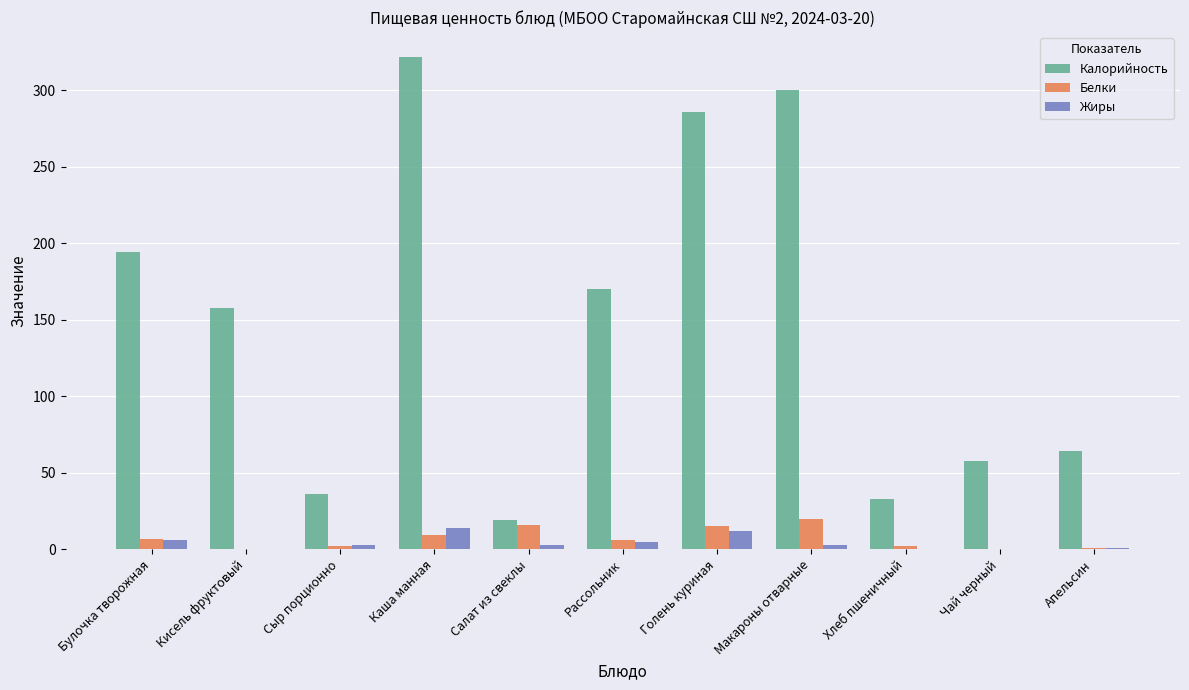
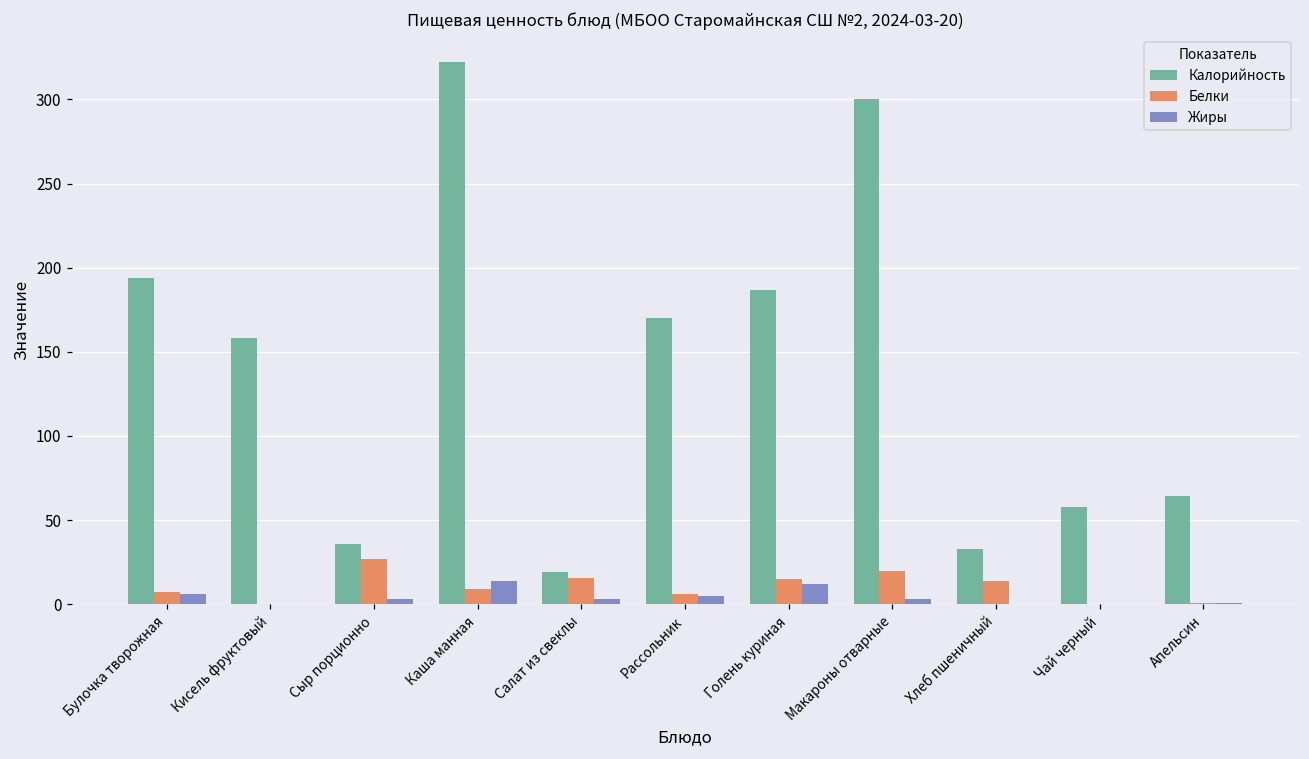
  {
    "Калорийность": {
      "Булочка творожная": 194,
      "Кисель фруктовый": 158,
      "Сыр порционно": 36,
      "Каша манная": 322,
      "Салат из свеклы": 19,
      "Рассольник": 170,
-     "Голень куриная": 286,
+     "Голень куриная": 187,
      "Макароны отварные": 300,
      "Хлеб пшеничный": 33,
      "Чай черный": 58,
      "Апельсин": 64
    },
    "Белки": {
      "Булочка творожная": 7,
      "Кисель фруктовый": 0,
-     "Сыр порционно": 2,
+     "Сыр порционно": 27,
      "Каша манная": 9,
      "Салат из свеклы": 16,
      "Рассольник": 6,
      "Голень куриная": 15,
      "Макароны отварные": 20,
-     "Хлеб пшеничный": 2,
+     "Хлеб пшеничный": 14,
      "Чай черный": 0
    },
    "Жиры": {
      "Булочка творожная": 6,
      "Кисель фруктовый": 0,
      "Сыр порционно": 3,
      "Каша манная": 14,
      "Салат из свеклы": 3,
      "Рассольник": 5,
      "Голень куриная": 12,
      "Макароны отварные": 3,
      "Хлеб пшеничный": 0,
      "Чай черный": 0
    }
  }
